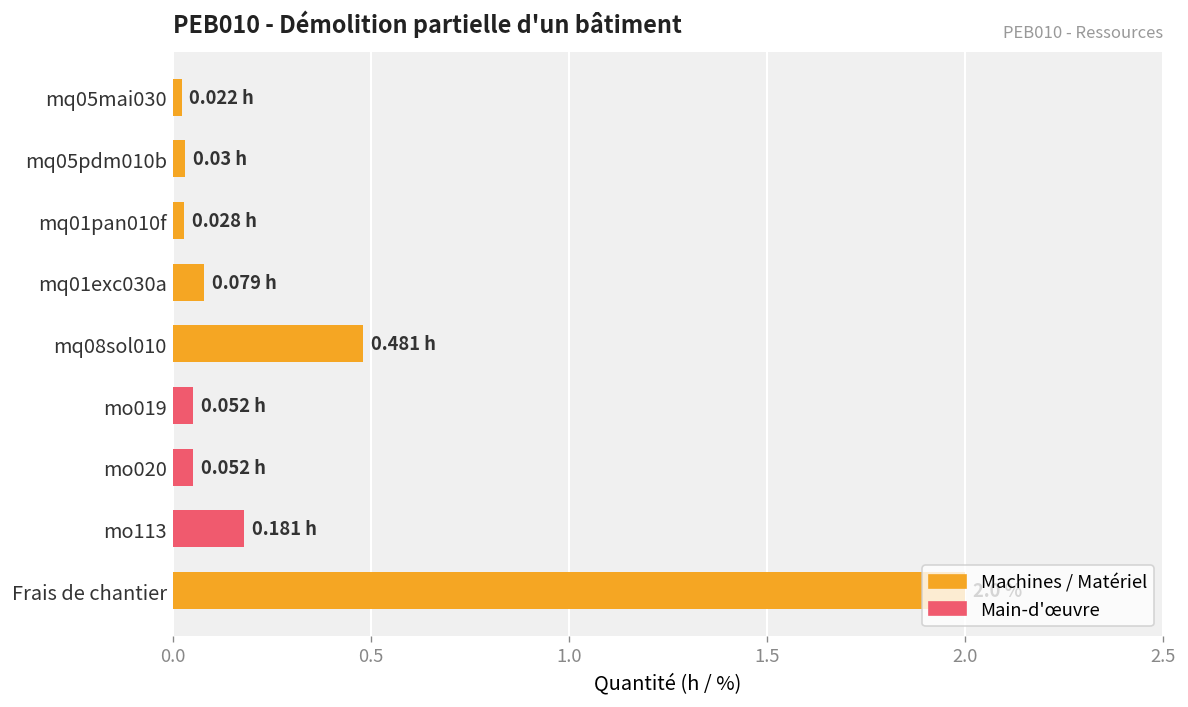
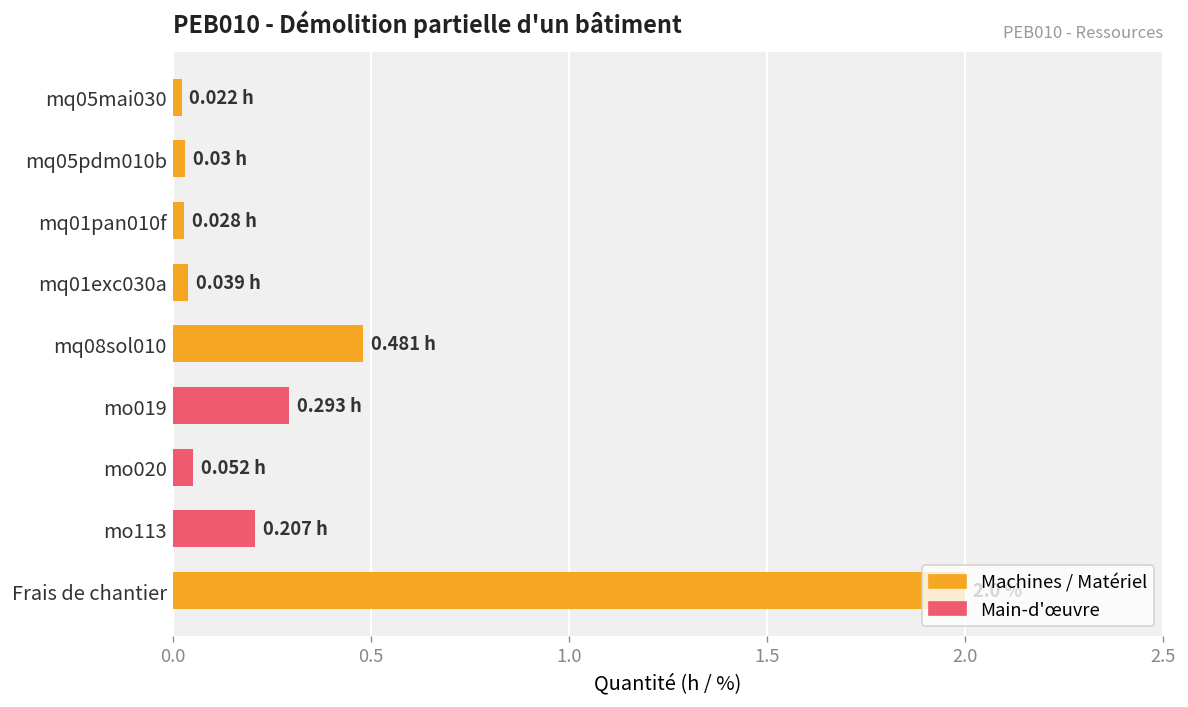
  {
    "mq05mai030": 0.022,
    "mq05pdm010b": 0.03,
    "mq01pan010f": 0.028,
-   "mq01exc030a": 0.079,
+   "mq01exc030a": 0.039,
    "mq08sol010": 0.481,
-   "mo019": 0.052,
+   "mo019": 0.293,
    "mo020": 0.052,
-   "mo113": 0.181
+   "mo113": 0.207
  }
